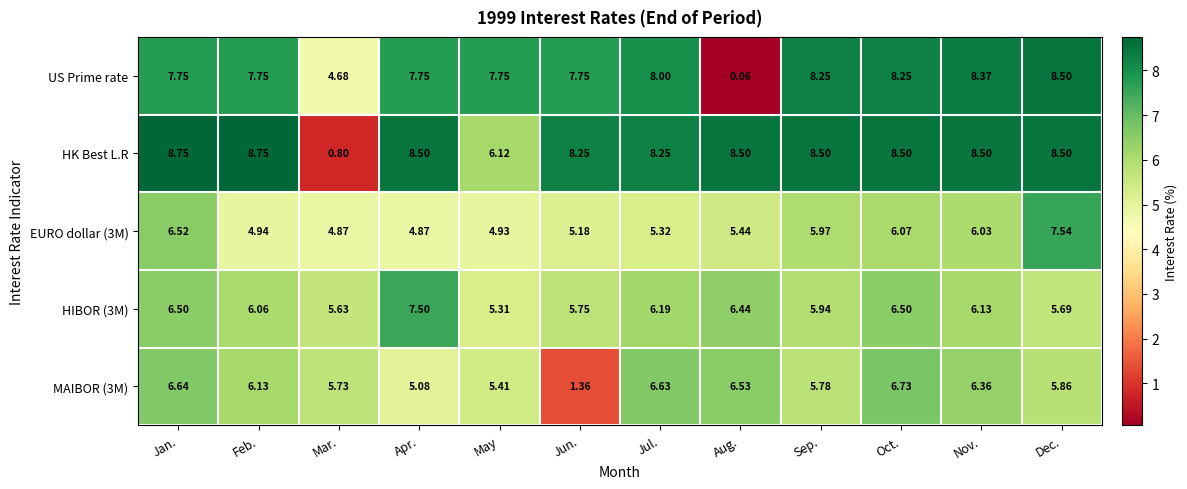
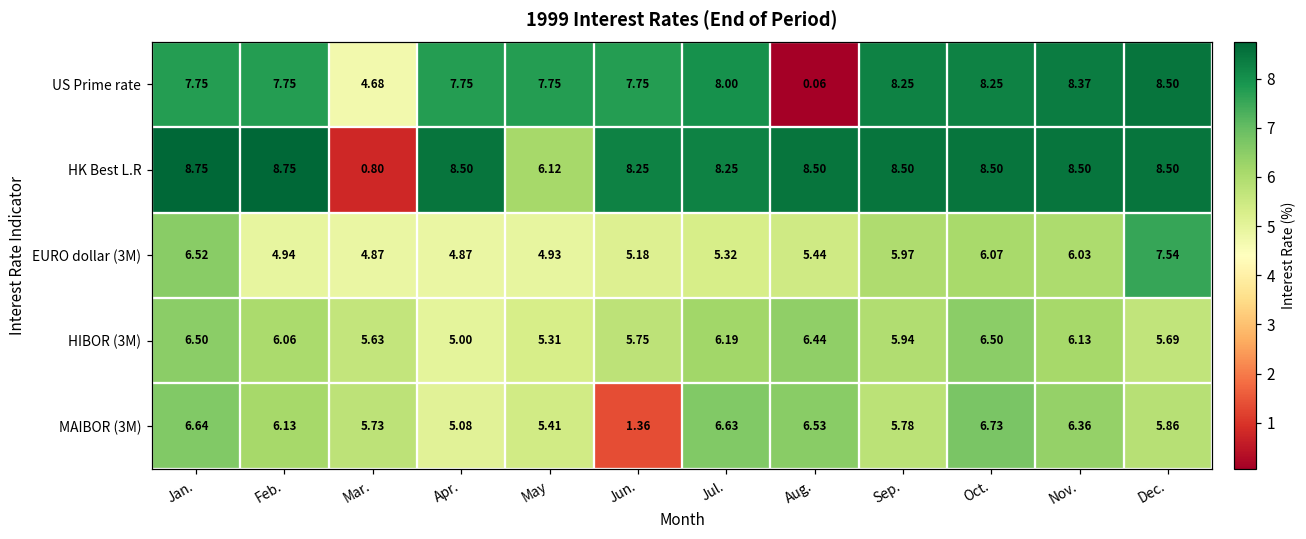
  {
    "US Prime rate": {
      "Jan.": 7.75,
      "Feb.": 7.75,
      "Mar.": 4.68,
      "Apr.": 7.75,
      "May": 7.75,
      "Jun.": 7.75,
      "Jul.": 8.00,
      "Aug.": 0.06,
      "Sep.": 8.25,
      "Oct.": 8.25,
      "Nov.": 8.37,
      "Dec.": 8.50
    },
    "HK Best L.R": {
      "Jan.": 8.75,
      "Feb.": 8.75,
      "Mar.": 0.80,
      "Apr.": 8.50,
      "May": 6.12,
      "Jun.": 8.25,
      "Jul.": 8.25,
      "Aug.": 8.50,
      "Sep.": 8.50,
      "Oct.": 8.50,
      "Nov.": 8.50,
      "Dec.": 8.50
    },
    "EURO dollar (3M)": {
      "Jan.": 6.52,
      "Feb.": 4.94,
      "Mar.": 4.87,
      "Apr.": 4.87,
      "May": 4.93,
      "Jun.": 5.18,
      "Jul.": 5.32,
      "Aug.": 5.44,
      "Sep.": 5.97,
      "Oct.": 6.07,
      "Nov.": 6.03,
      "Dec.": 7.54
    },
    "HIBOR (3M)": {
      "Jan.": 6.50,
      "Feb.": 6.06,
      "Mar.": 5.63,
-     "Apr.": 7.50,
+     "Apr.": 5.00,
      "May": 5.31,
      "Jun.": 5.75,
      "Jul.": 6.19,
      "Aug.": 6.44,
      "Sep.": 5.94,
      "Oct.": 6.50,
      "Nov.": 6.13,
      "Dec.": 5.69
    },
    "MAIBOR (3M)": {
      "Jan.": 6.64,
      "Feb.": 6.13,
      "Mar.": 5.73,
      "Apr.": 5.08,
      "May": 5.41,
      "Jun.": 1.36,
      "Jul.": 6.63,
      "Aug.": 6.53,
      "Sep.": 5.78,
      "Oct.": 6.73,
      "Nov.": 6.36,
      "Dec.": 5.86
    }
  }
